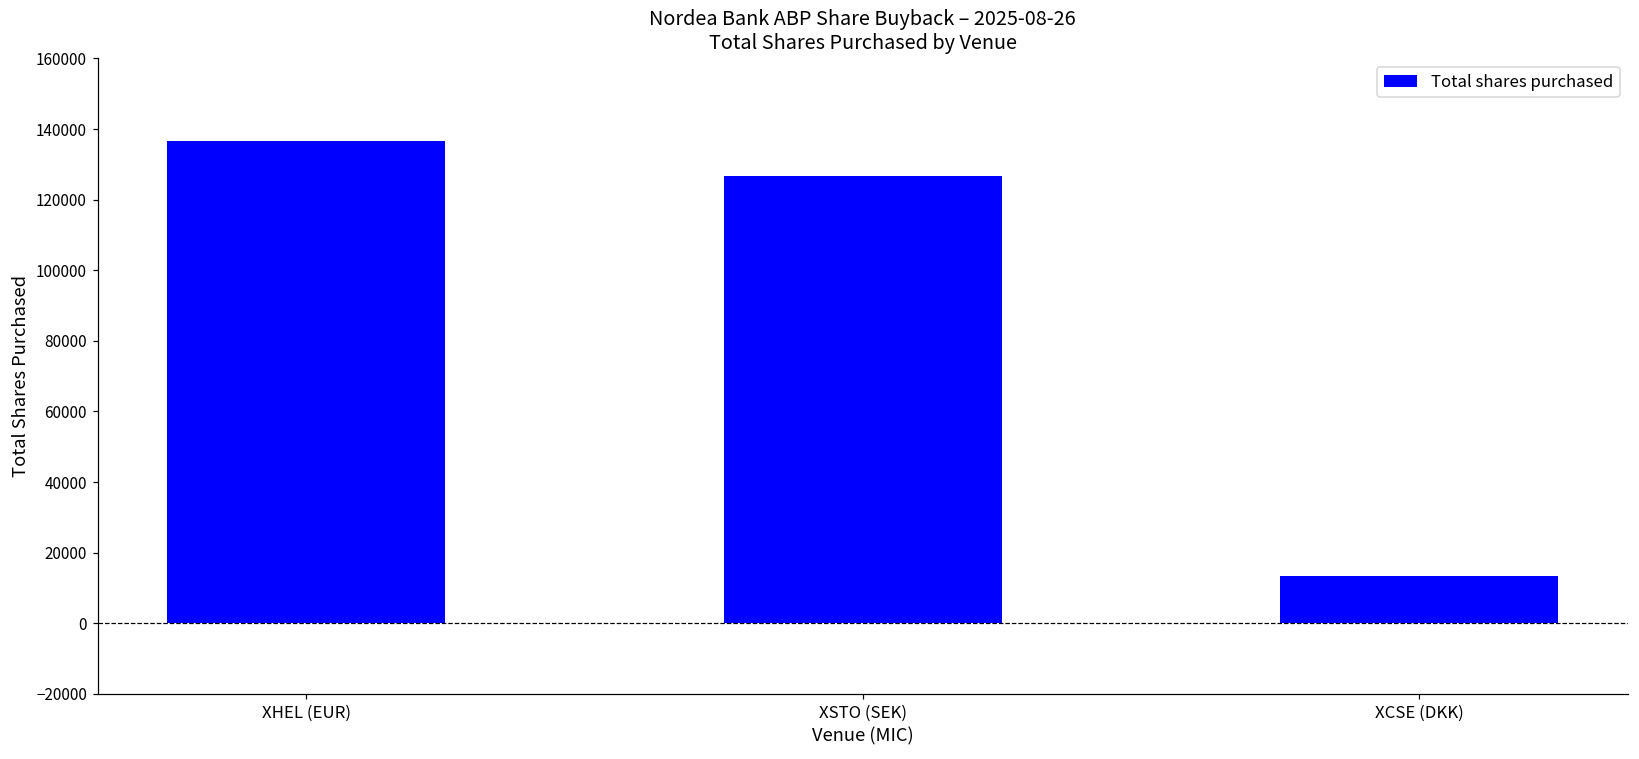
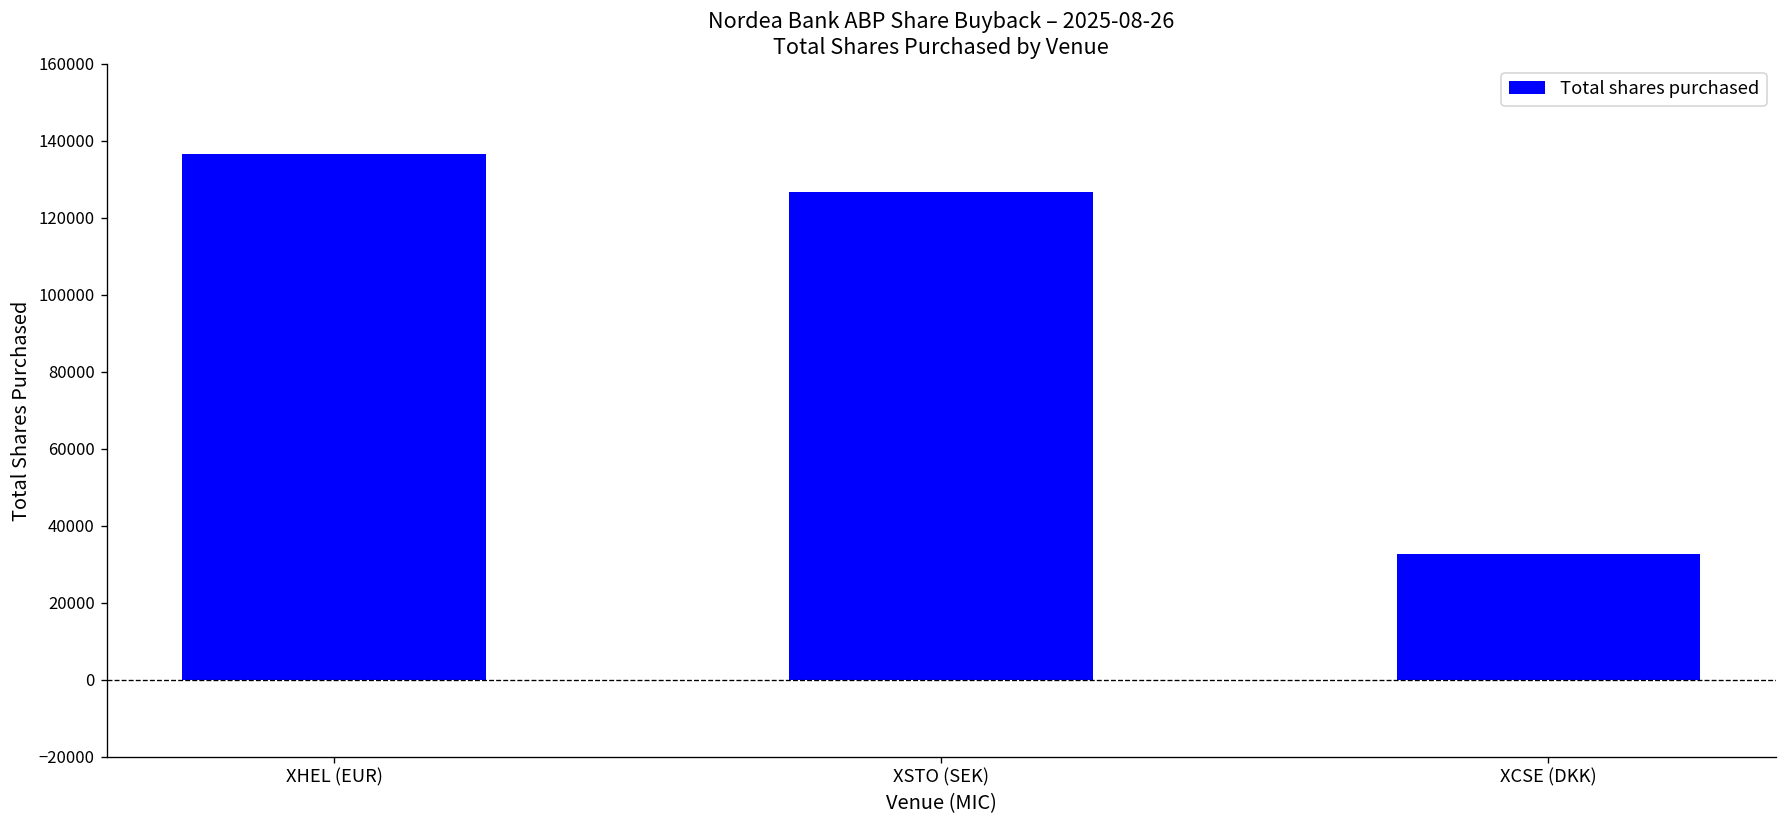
  {
    "XHEL (EUR)": 136000,
    "XSTO (SEK)": 127000,
-   "XCSE (DKK)": 13000
+   "XCSE (DKK)": 33000
  }
